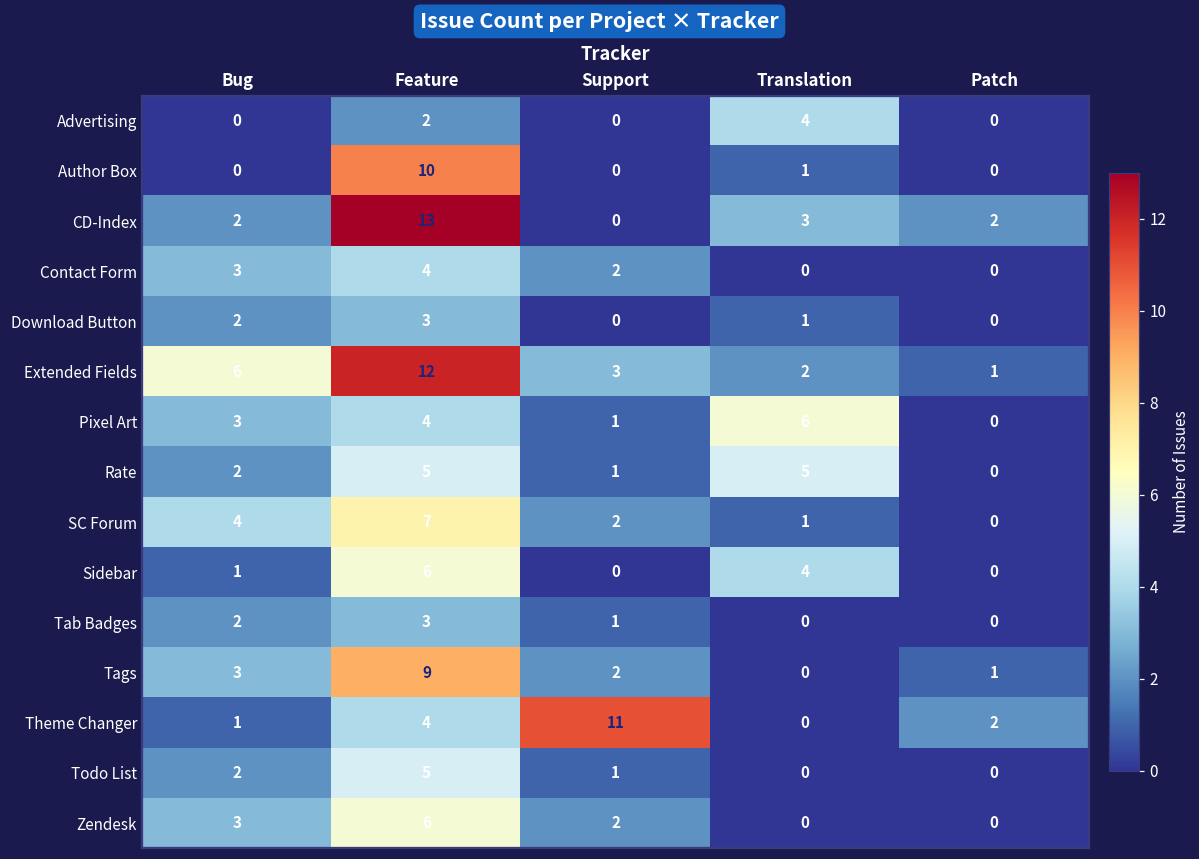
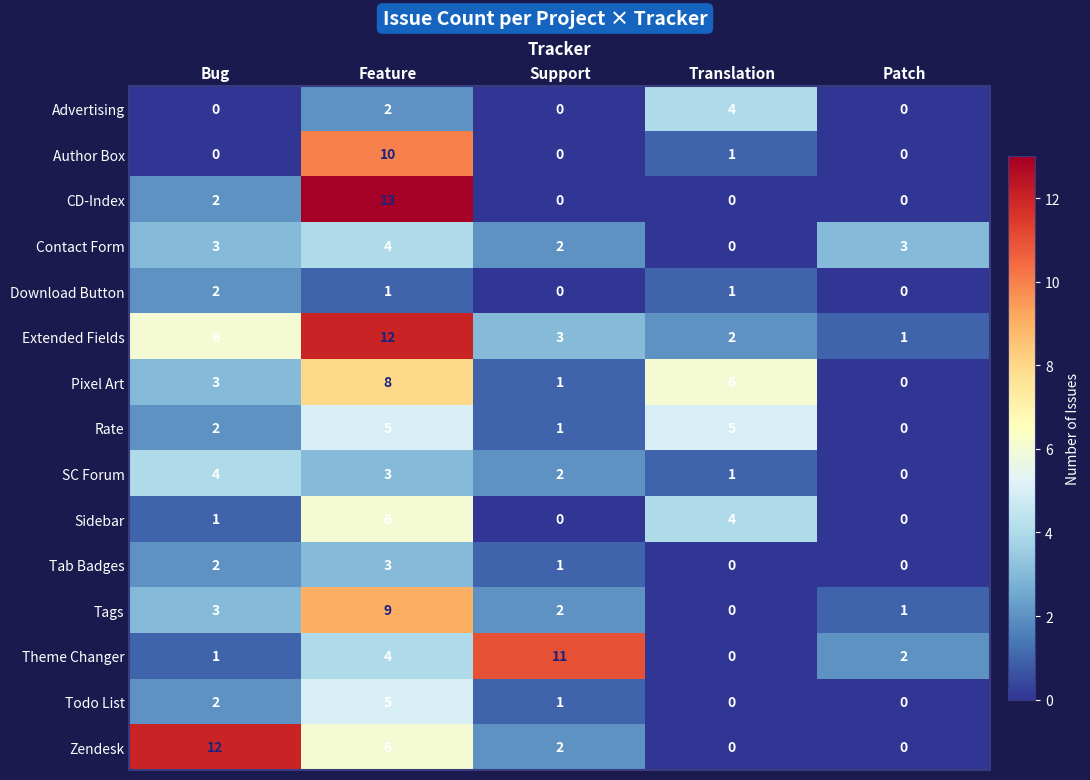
  {
    "Advertising": {
      "Bug": 0,
      "Feature": 2,
      "Support": 0,
      "Translation": 4,
      "Patch": 0
    },
    "Author Box": {
      "Bug": 0,
      "Feature": 10,
      "Support": 0,
      "Translation": 1,
      "Patch": 0
    },
    "CD-Index": {
      "Bug": 2,
      "Feature": 13,
      "Support": 0,
-     "Translation": 3,
-     "Patch": 2
+     "Translation": 0,
+     "Patch": 0
    },
    "Contact Form": {
      "Bug": 3,
      "Feature": 4,
      "Support": 2,
      "Translation": 0,
-     "Patch": 0
+     "Patch": 3
    },
    "Download Button": {
      "Bug": 2,
-     "Feature": 3,
+     "Feature": 1,
      "Support": 0,
      "Translation": 1,
      "Patch": 0
    },
    "Extended Fields": {
      "Feature": 12,
      "Support": 3,
      "Translation": 2,
      "Patch": 1
    },
    "Pixel Art": {
      "Bug": 3,
-     "Feature": 4,
+     "Feature": 8,
      "Support": 1,
      "Patch": 0
    },
    "Rate": {
      "Bug": 2,
      "Support": 1,
      "Patch": 0
    },
    "SC Forum": {
      "Bug": 4,
-     "Feature": 7,
+     "Feature": 3,
      "Support": 2,
      "Translation": 1,
      "Patch": 0
    },
    "Sidebar": {
      "Bug": 1,
      "Support": 0,
      "Translation": 4,
      "Patch": 0
    },
    "Tab Badges": {
      "Bug": 2,
      "Feature": 3,
      "Support": 1,
      "Translation": 0,
      "Patch": 0
    },
    "Tags": {
      "Bug": 3,
      "Feature": 9,
      "Support": 2,
      "Translation": 0,
      "Patch": 1
    },
    "Theme Changer": {
      "Bug": 1,
      "Feature": 4,
      "Support": 11,
      "Translation": 0,
      "Patch": 2
    },
    "Todo List": {
      "Bug": 2,
      "Support": 1,
      "Translation": 0,
      "Patch": 0
    },
    "Zendesk": {
-     "Bug": 3,
+     "Bug": 12,
      "Support": 2,
      "Translation": 0,
      "Patch": 0
    }
  }
